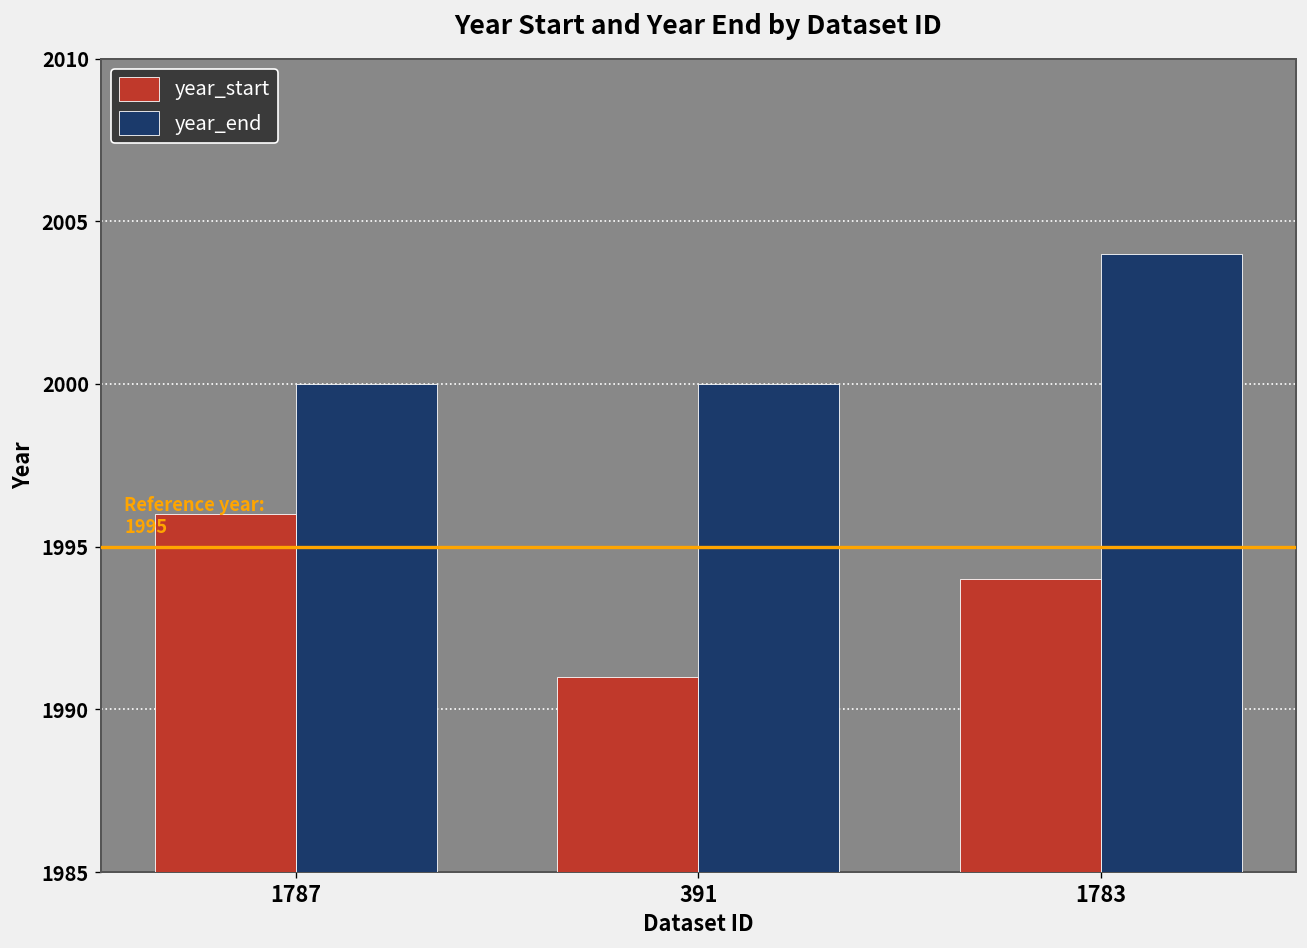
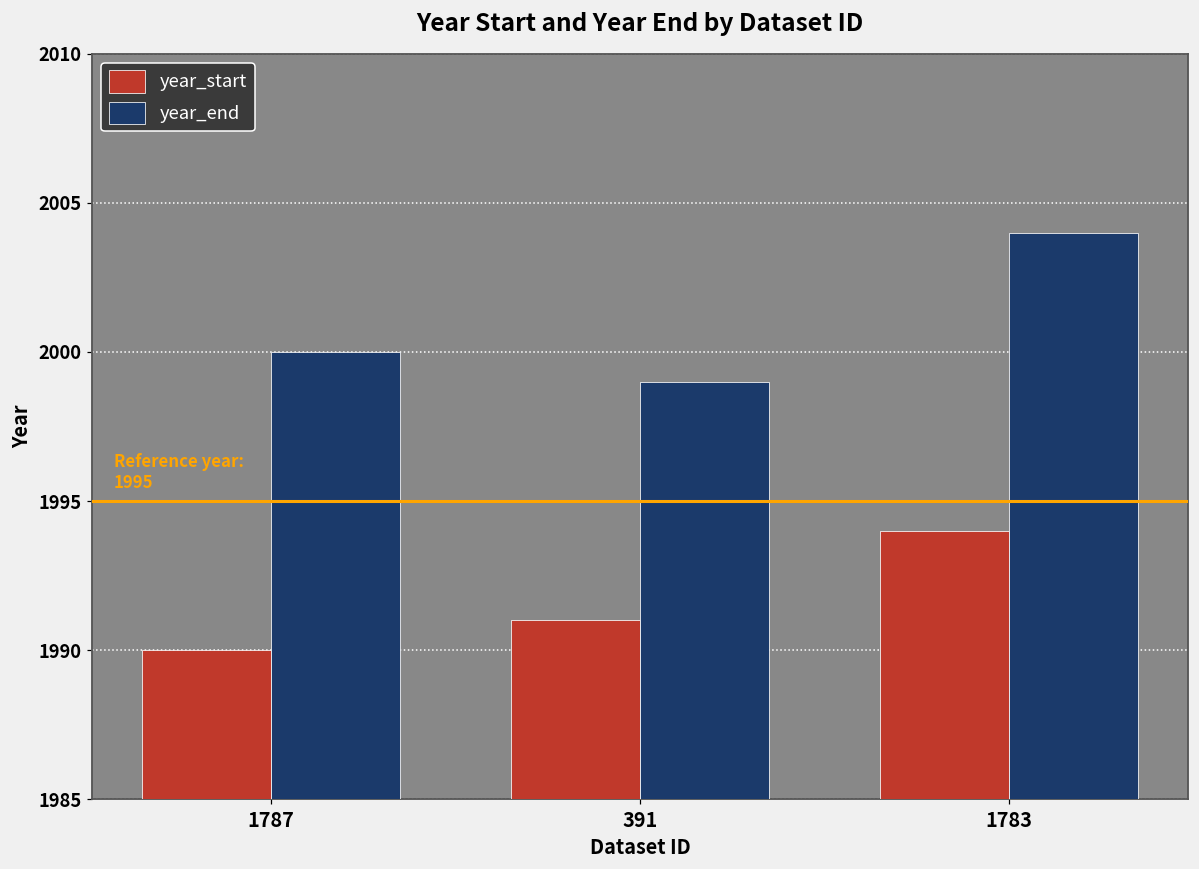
  {
    "year_start": {
-     "1787": 1996,
+     "1787": 1990,
      "391": 1991,
      "1783": 1994
    },
    "year_end": {
      "1787": 2000,
-     "391": 2000,
+     "391": 1999,
      "1783": 2004
    }
  }
